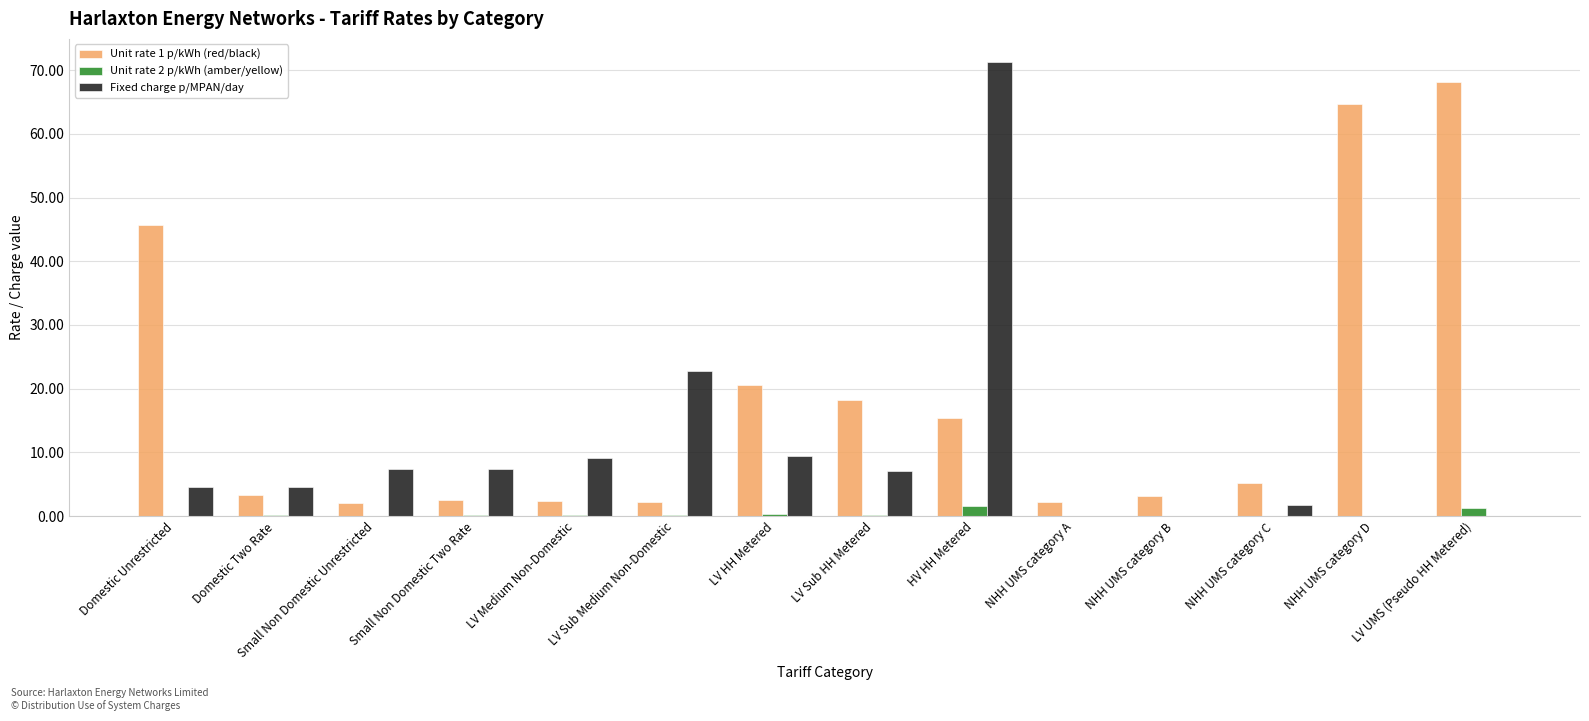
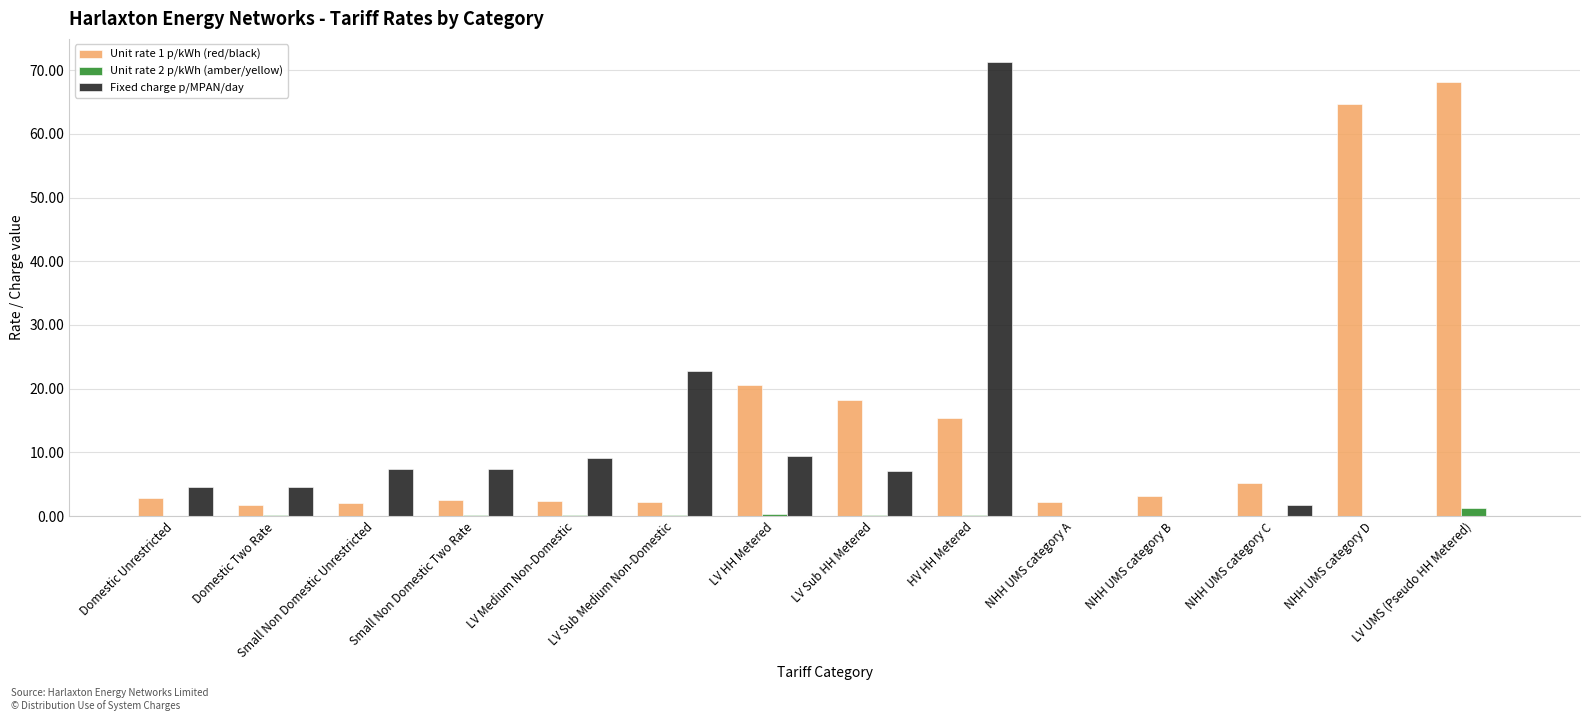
  {
    "Unit rate 1 p/kWh (red/black)": {
-     "Domestic Unrestricted": 46,
-     "Domestic Two Rate": 3,
+     "Domestic Unrestricted": 3,
+     "Domestic Two Rate": 2,
      "Small Non Domestic Unrestricted": 2,
      "Small Non Domestic Two Rate": 3,
      "LV Medium Non-Domestic": 2,
      "LV Sub Medium Non-Domestic": 2,
      "LV HH Metered": 21,
      "LV Sub HH Metered": 18,
      "HV HH Metered": 15,
      "NHH UMS category A": 2,
      "NHH UMS category B": 3,
      "NHH UMS category C": 5,
      "NHH UMS category D": 65,
      "LV UMS (Pseudo HH Metered)": 68
    },
    "Unit rate 2 p/kWh (amber/yellow)": {
      "Domestic Unrestricted": 0,
      "Small Non Domestic Unrestricted": 0,
-     "HV HH Metered": 2,
+     "HV HH Metered": 0,
      "NHH UMS category A": 0,
      "NHH UMS category B": 0,
      "NHH UMS category C": 0,
      "NHH UMS category D": 0,
      "LV UMS (Pseudo HH Metered)": 1
    },
    "Fixed charge p/MPAN/day": {
      "Domestic Unrestricted": 5,
      "Domestic Two Rate": 5,
      "Small Non Domestic Unrestricted": 7,
      "Small Non Domestic Two Rate": 7,
      "LV Medium Non-Domestic": 9,
      "LV Sub Medium Non-Domestic": 23,
      "LV HH Metered": 9,
      "LV Sub HH Metered": 7,
      "HV HH Metered": 71,
      "NHH UMS category A": 0,
      "NHH UMS category B": 0,
      "NHH UMS category C": 2,
      "NHH UMS category D": 0,
      "LV UMS (Pseudo HH Metered)": 0
    }
  }
